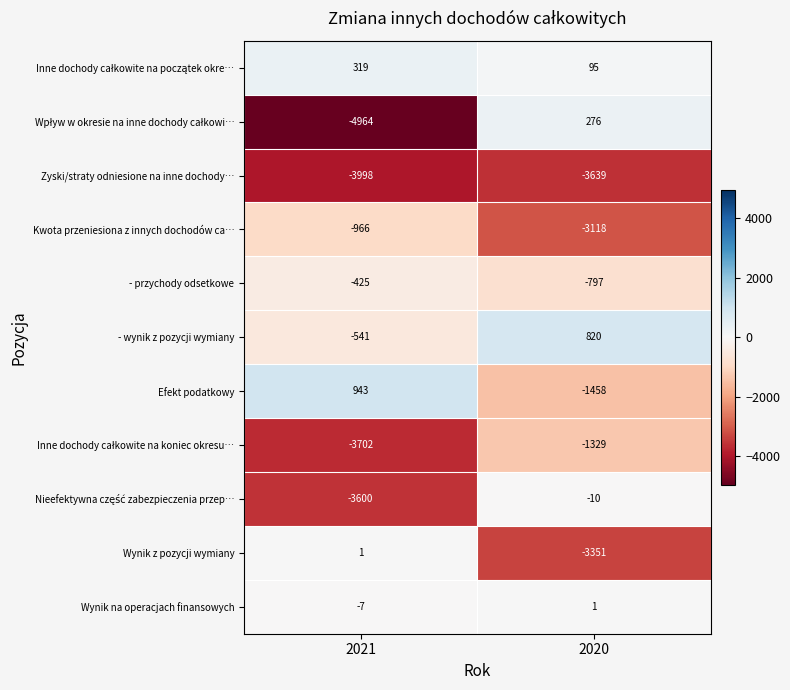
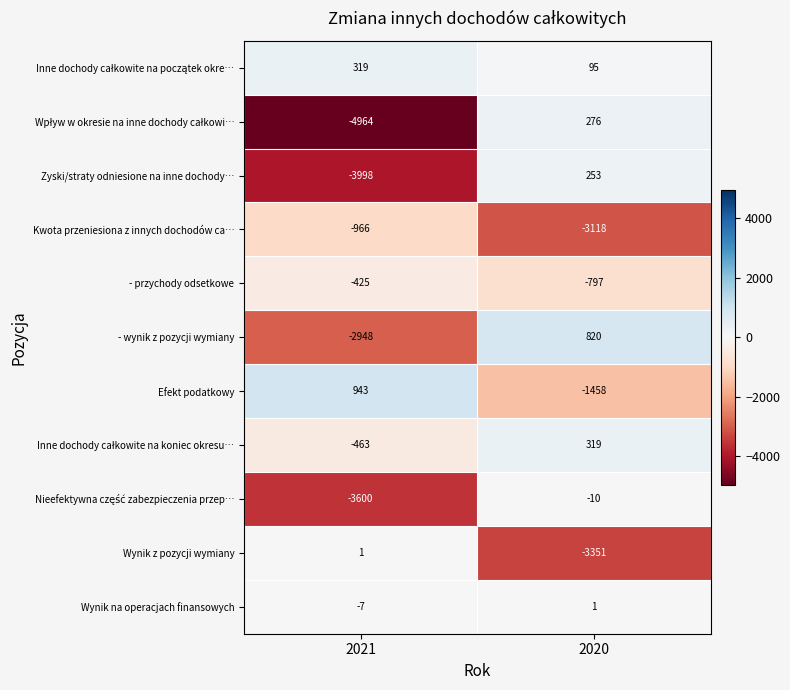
  {
    "Inne dochody całkowite na początek okre…": {
      "2021": 319,
      "2020": 95
    },
    "Wpływ w okresie na inne dochody całkowi…": {
      "2021": -4964,
      "2020": 276
    },
    "Zyski/straty odniesione na inne dochody…": {
      "2021": -3998,
-     "2020": -3639
+     "2020": 253
    },
    "Kwota przeniesiona z innych dochodów ca…": {
      "2021": -966,
      "2020": -3118
    },
    "- przychody odsetkowe": {
      "2021": -425,
      "2020": -797
    },
    "- wynik z pozycji wymiany": {
-     "2021": -541,
+     "2021": -2948,
      "2020": 820
    },
    "Efekt podatkowy": {
      "2021": 943,
      "2020": -1458
    },
    "Inne dochody całkowite na koniec okresu…": {
-     "2021": -3702,
-     "2020": -1329
+     "2021": -463,
+     "2020": 319
    },
    "Nieefektywna część zabezpieczenia przep…": {
      "2021": -3600,
      "2020": -10
    },
    "Wynik z pozycji wymiany": {
      "2021": 1,
      "2020": -3351
    },
    "Wynik na operacjach finansowych": {
      "2021": -7,
      "2020": 1
    }
  }
